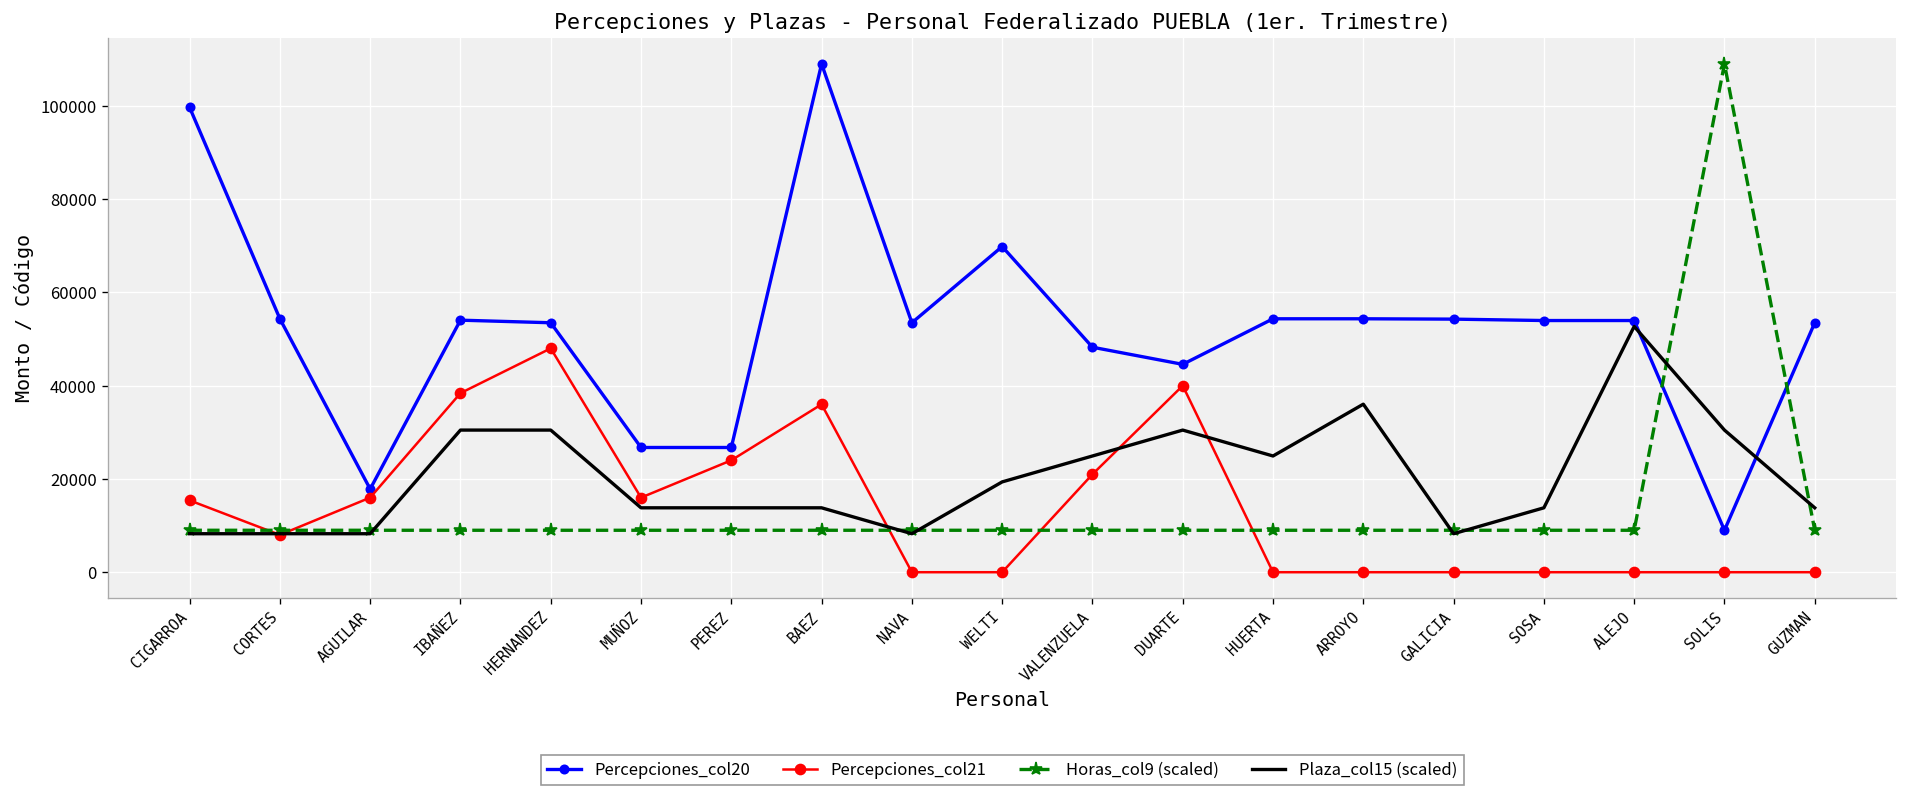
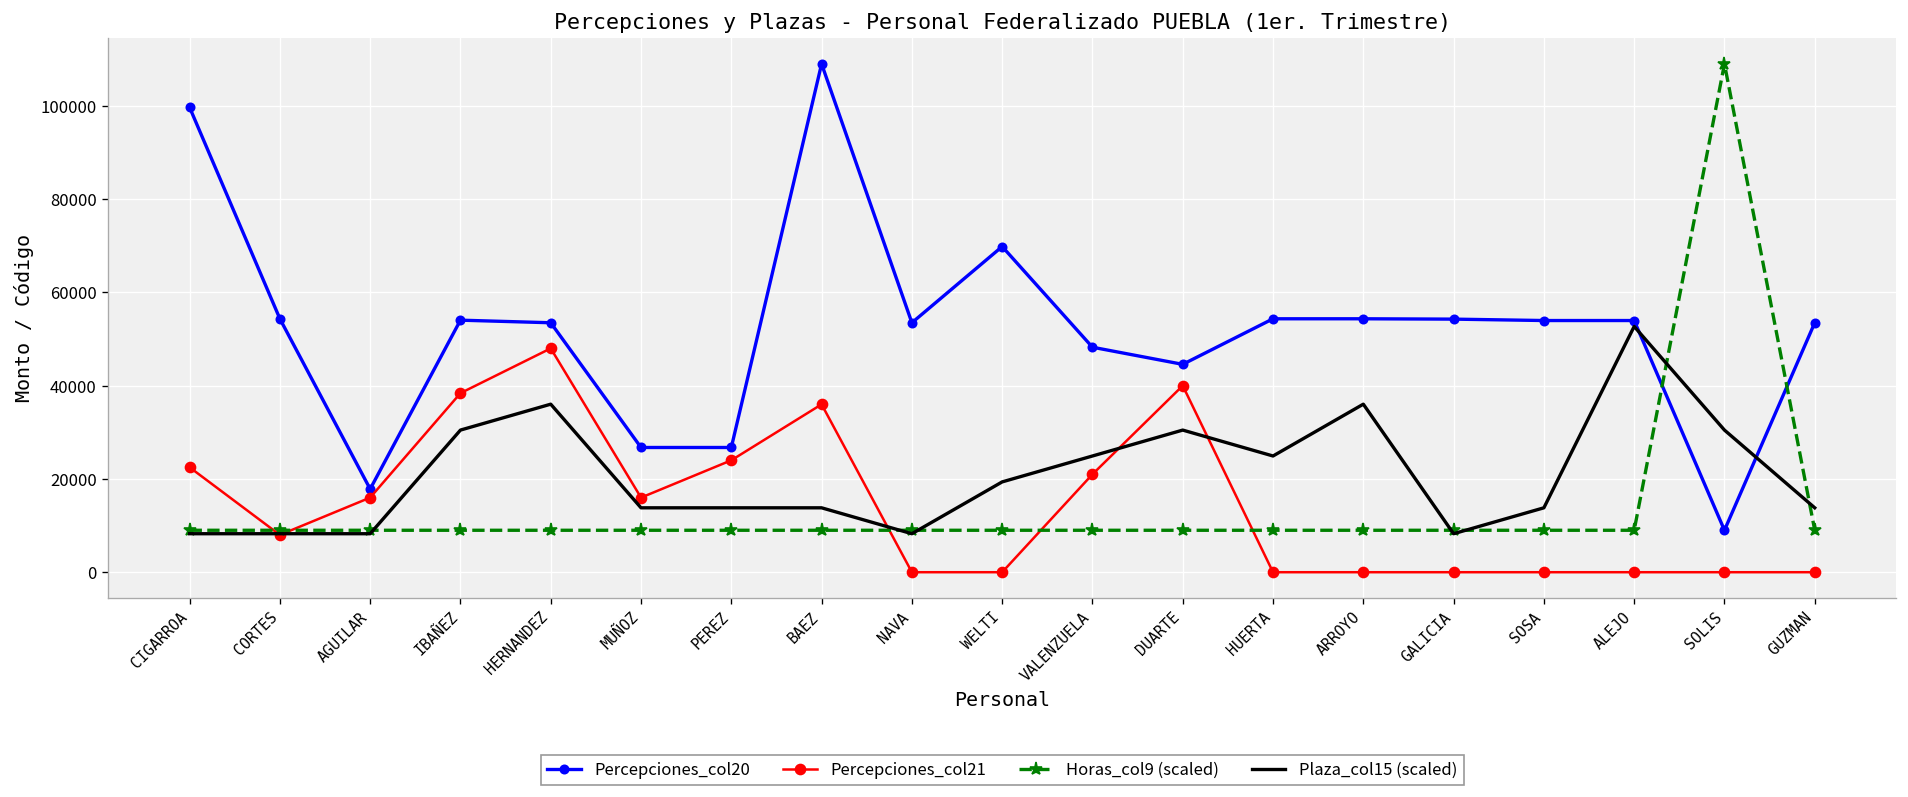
  {
    "Percepciones_col20": {
      "CIGARROA": 100000,
      "CORTES": 54000,
      "AGUILAR": 18000,
      "IBAÑEZ": 54000,
      "HERNANDEZ": 53000,
      "MUÑOZ": 27000,
      "PEREZ": 27000,
      "BAEZ": 109000,
      "NAVA": 53000,
      "WELTI": 70000,
      "VALENZUELA": 48000,
      "DUARTE": 45000,
      "HUERTA": 54000,
      "ARROYO": 54000,
      "GALICIA": 54000,
      "SOSA": 54000,
      "ALEJO": 54000,
      "SOLIS": 9000,
      "GUZMAN": 53000
    },
    "Percepciones_col21": {
-     "CIGARROA": 15000,
+     "CIGARROA": 23000,
      "AGUILAR": 16000,
      "IBAÑEZ": 38000,
      "HERNANDEZ": 48000,
      "MUÑOZ": 16000,
      "PEREZ": 24000,
      "BAEZ": 36000,
      "NAVA": 0,
      "WELTI": 0,
      "VALENZUELA": 21000,
      "DUARTE": 40000,
      "HUERTA": 0,
      "ARROYO": 0,
      "GALICIA": 0,
      "SOSA": 0,
      "ALEJO": 0,
      "SOLIS": 0,
      "GUZMAN": 0
    },
    "Horas_col9 (scaled)": {
      "CIGARROA": 9000,
      "CORTES": 9000,
      "AGUILAR": 9000,
      "IBAÑEZ": 9000,
      "HERNANDEZ": 9000,
      "MUÑOZ": 9000,
      "PEREZ": 9000,
      "BAEZ": 9000,
      "NAVA": 9000,
      "WELTI": 9000,
      "VALENZUELA": 9000,
      "DUARTE": 9000,
      "HUERTA": 9000,
      "ARROYO": 9000,
      "GALICIA": 9000,
      "SOSA": 9000,
      "ALEJO": 9000,
      "SOLIS": 109000,
      "GUZMAN": 9000
    },
    "Plaza_col15 (scaled)": {
      "CIGARROA": 8000,
      "AGUILAR": 8000,
      "IBAÑEZ": 30000,
-     "HERNANDEZ": 30000,
+     "HERNANDEZ": 36000,
      "MUÑOZ": 14000,
      "PEREZ": 14000,
      "BAEZ": 14000,
      "NAVA": 8000,
      "WELTI": 19000,
      "VALENZUELA": 25000,
      "DUARTE": 30000,
      "HUERTA": 25000,
      "ARROYO": 36000,
      "GALICIA": 8000,
      "SOSA": 14000,
      "ALEJO": 53000,
      "SOLIS": 30000,
      "GUZMAN": 14000
    }
  }
